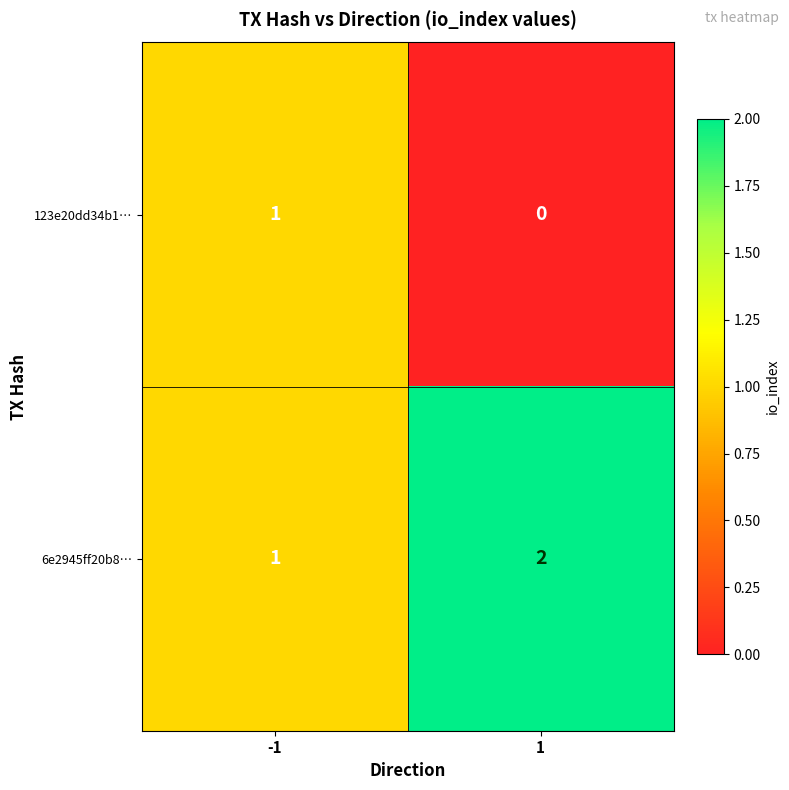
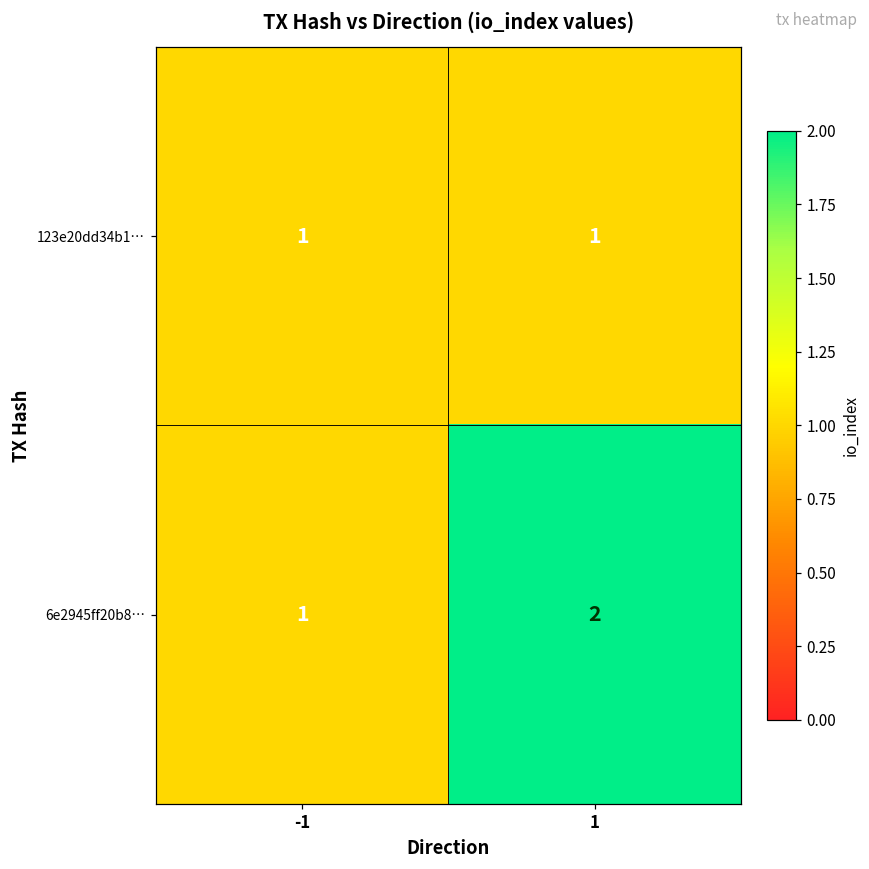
  {
    "123e20dd34b1…": {
      "-1": 1,
-     "1": 0
+     "1": 1
    },
    "6e2945ff20b8…": {
      "-1": 1,
      "1": 2
    }
  }
